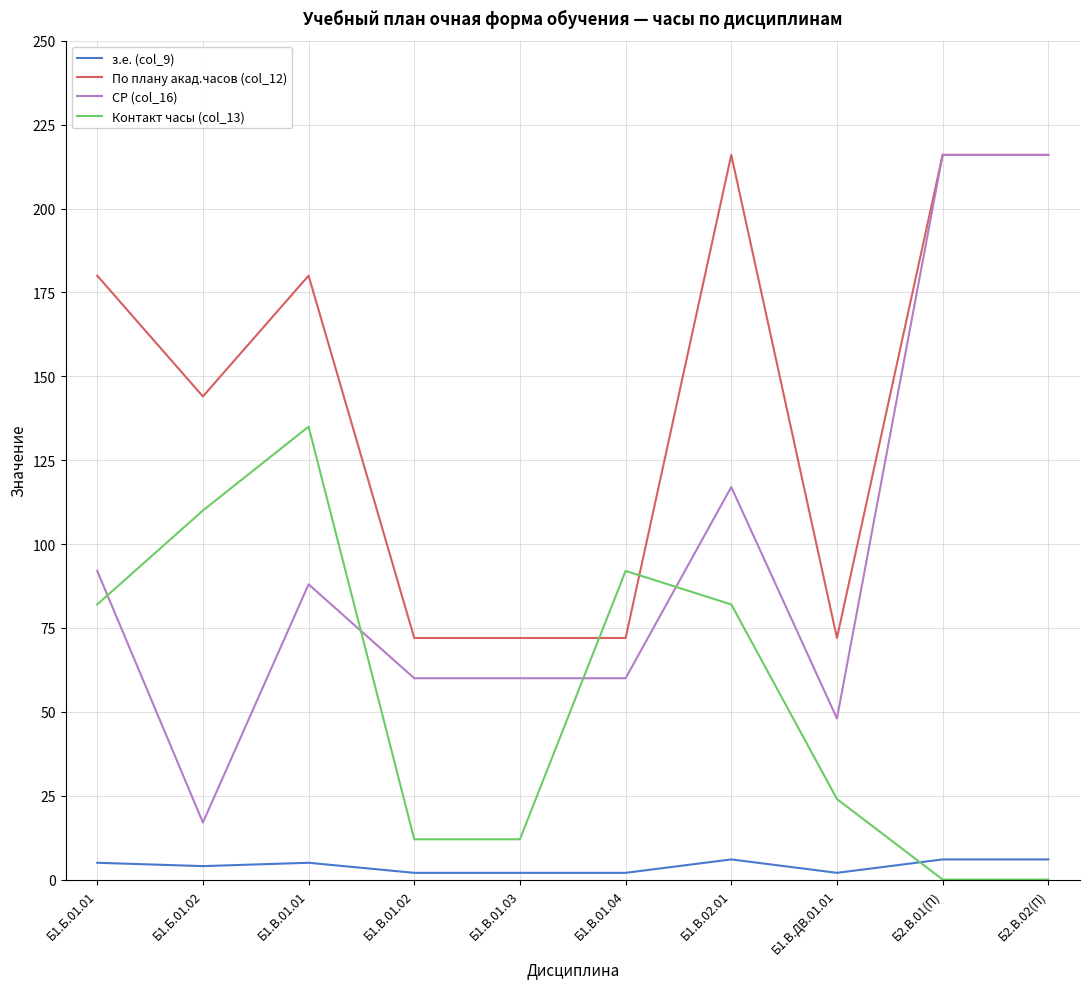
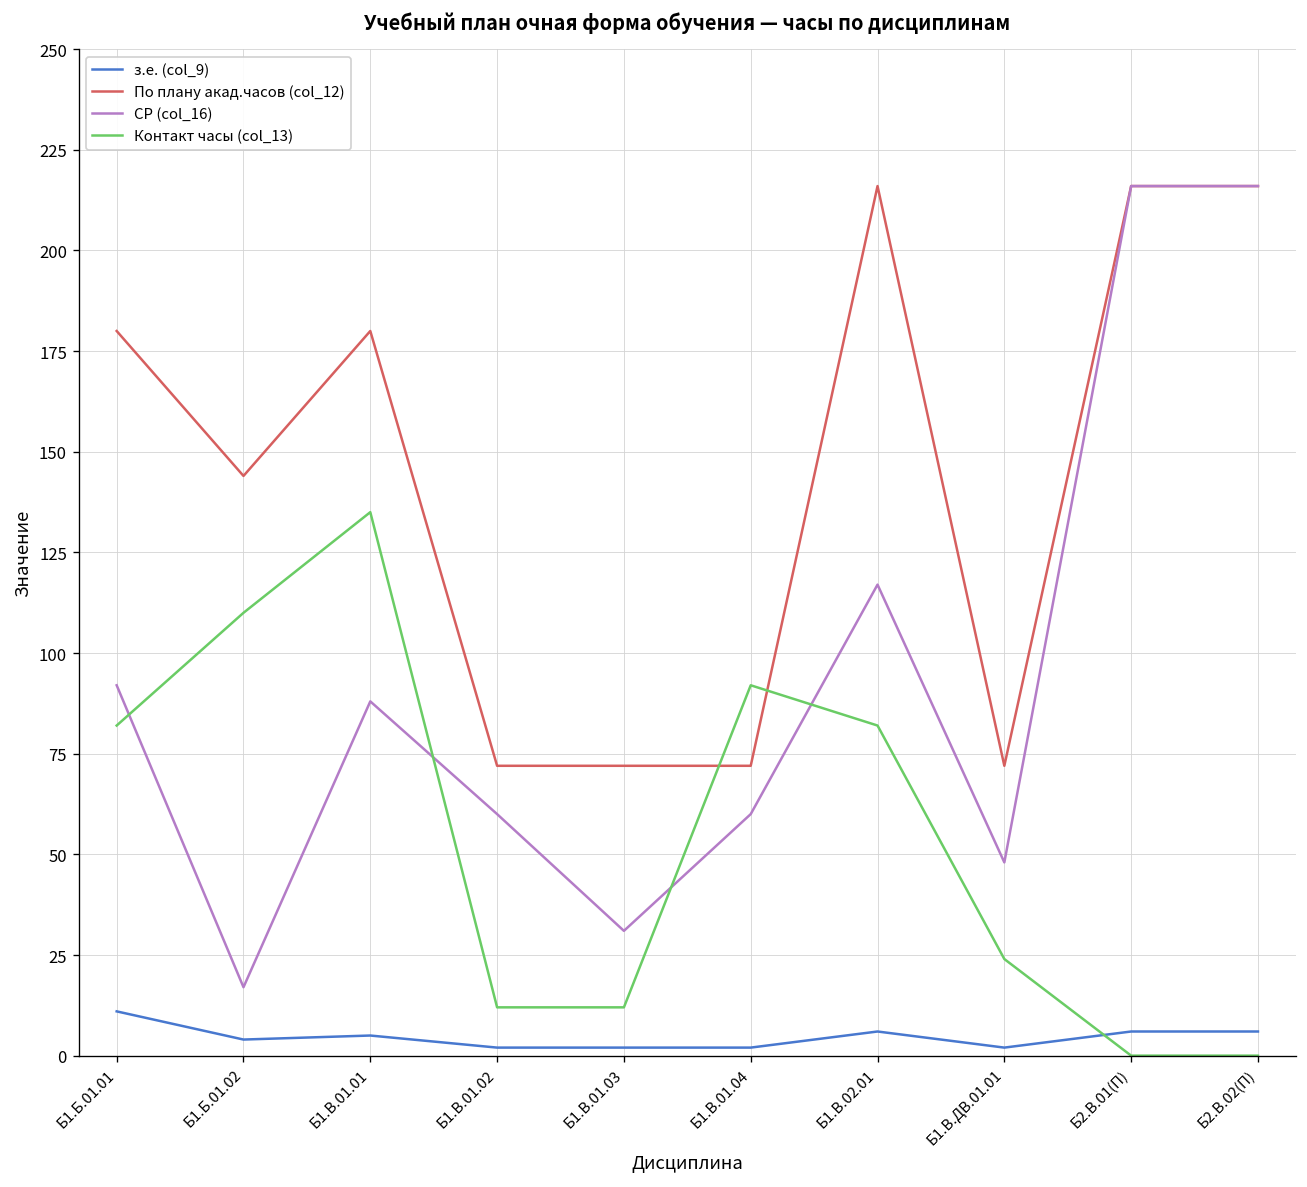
  {
    "з.е. (col_9)": {
-     "Б1.Б.01.01": 5,
+     "Б1.Б.01.01": 11,
      "Б1.Б.01.02": 4,
      "Б1.В.01.01": 5,
      "Б1.В.01.02": 2,
      "Б1.В.01.03": 2,
      "Б1.В.01.04": 2,
      "Б1.В.02.01": 6,
      "Б1.В.ДВ.01.01": 2,
      "Б2.В.01(П)": 6,
      "Б2.В.02(П)": 6
    },
    "По плану акад.часов (col_12)": {
      "Б1.Б.01.01": 180,
      "Б1.Б.01.02": 144,
      "Б1.В.01.01": 180,
      "Б1.В.01.02": 72,
      "Б1.В.01.03": 72,
      "Б1.В.01.04": 72,
      "Б1.В.02.01": 216,
      "Б1.В.ДВ.01.01": 72
    },
    "СР (col_16)": {
      "Б1.Б.01.01": 92,
      "Б1.Б.01.02": 17,
      "Б1.В.01.01": 88,
      "Б1.В.01.02": 60,
-     "Б1.В.01.03": 60,
+     "Б1.В.01.03": 31,
      "Б1.В.01.04": 60,
      "Б1.В.02.01": 117,
      "Б1.В.ДВ.01.01": 48
    },
    "Контакт часы (col_13)": {
      "Б1.Б.01.01": 82,
      "Б1.Б.01.02": 110,
      "Б1.В.01.01": 135,
      "Б1.В.01.02": 12,
      "Б1.В.01.03": 12,
      "Б1.В.01.04": 92,
      "Б1.В.02.01": 82,
      "Б1.В.ДВ.01.01": 24,
      "Б2.В.01(П)": 0,
      "Б2.В.02(П)": 0
    }
  }
